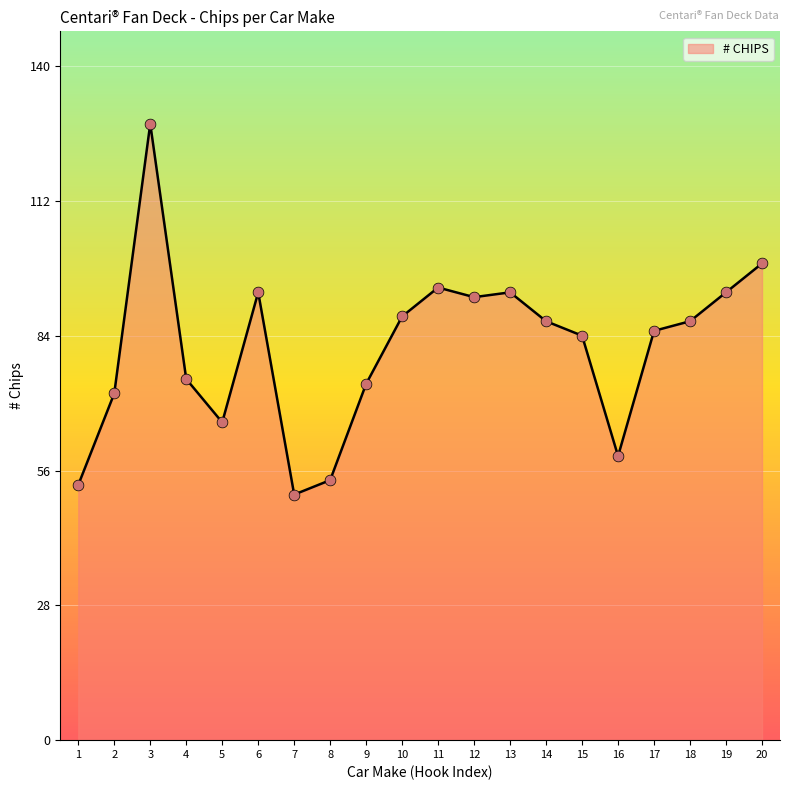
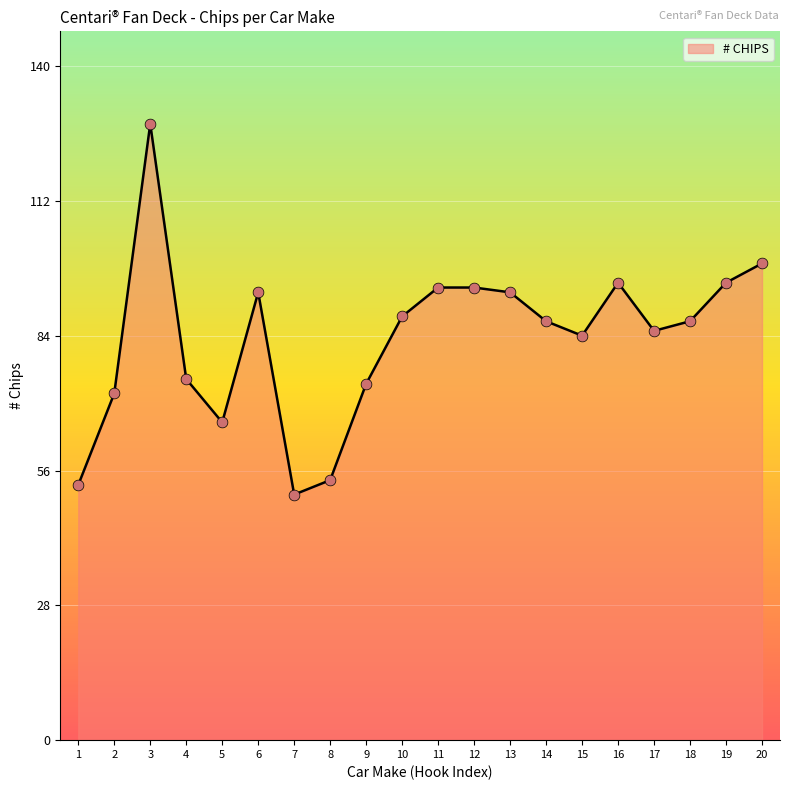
  {
    "1": 53,
    "2": 72,
    "3": 128,
    "4": 75,
    "5": 66,
    "6": 93,
    "7": 51,
    "8": 54,
    "9": 74,
    "10": 88,
    "11": 94,
-   "12": 92,
+   "12": 94,
    "13": 93,
    "14": 87,
    "15": 84,
-   "16": 59,
+   "16": 95,
    "17": 85,
    "18": 87,
-   "19": 93,
+   "19": 95,
    "20": 99
  }
